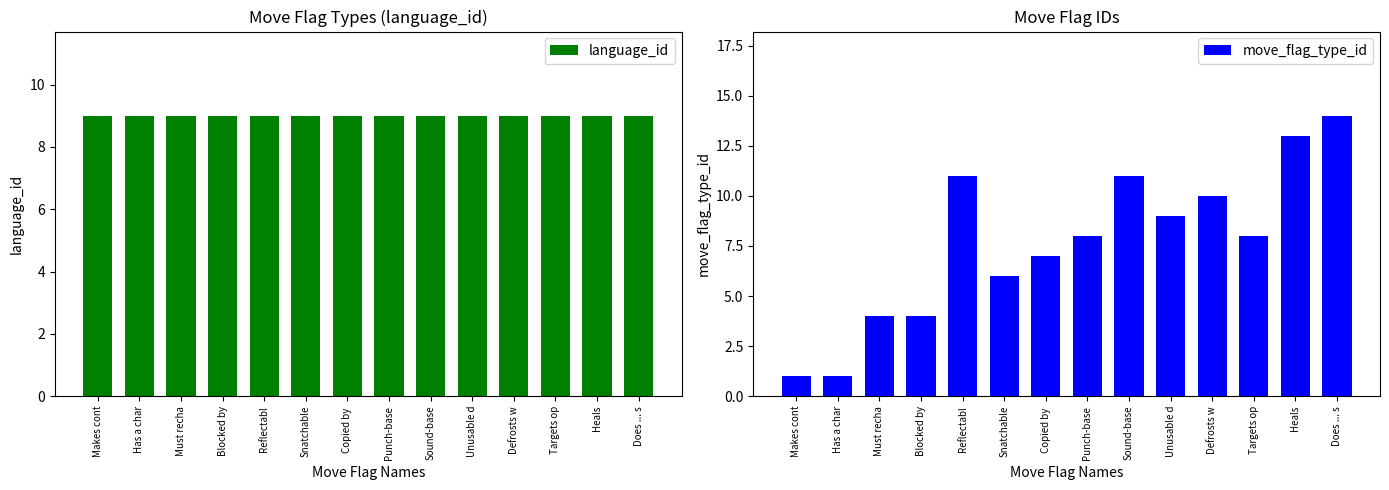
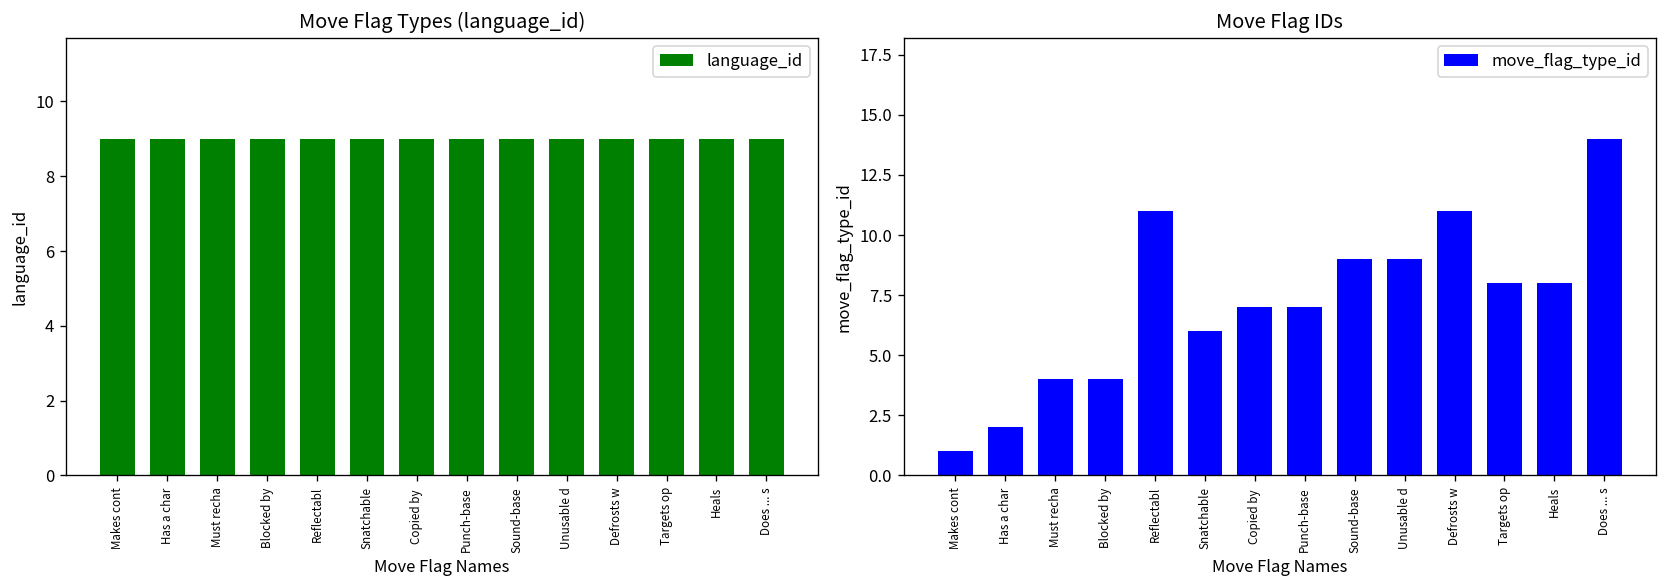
  {
    "Move Flag Types (language_id)": {
      "Makes cont": 9.0,
      "Has a char": 9.0,
      "Must recha": 9.0,
      "Blocked by": 9.0,
      "Reflectabl": 9.0,
      "Snatchable": 9.0,
      "Copied by": 9.0,
      "Punch-base": 9.0,
      "Sound-base": 9.0,
      "Unusable d": 9.0,
      "Defrosts w": 9.0,
      "Targets op": 9.0,
      "Heals": 9.0,
      "Does ... s": 9.0
    },
    "Move Flag IDs": {
      "Makes cont": 1,
-     "Has a char": 1,
+     "Has a char": 2,
      "Must recha": 4,
      "Blocked by": 4,
      "Reflectabl": 11,
      "Snatchable": 6,
      "Copied by": 7,
-     "Punch-base": 8,
-     "Sound-base": 11,
+     "Punch-base": 7,
+     "Sound-base": 9,
      "Unusable d": 9,
-     "Defrosts w": 10,
+     "Defrosts w": 11,
      "Targets op": 8,
-     "Heals": 13,
+     "Heals": 8,
      "Does ... s": 14
    }
  }
